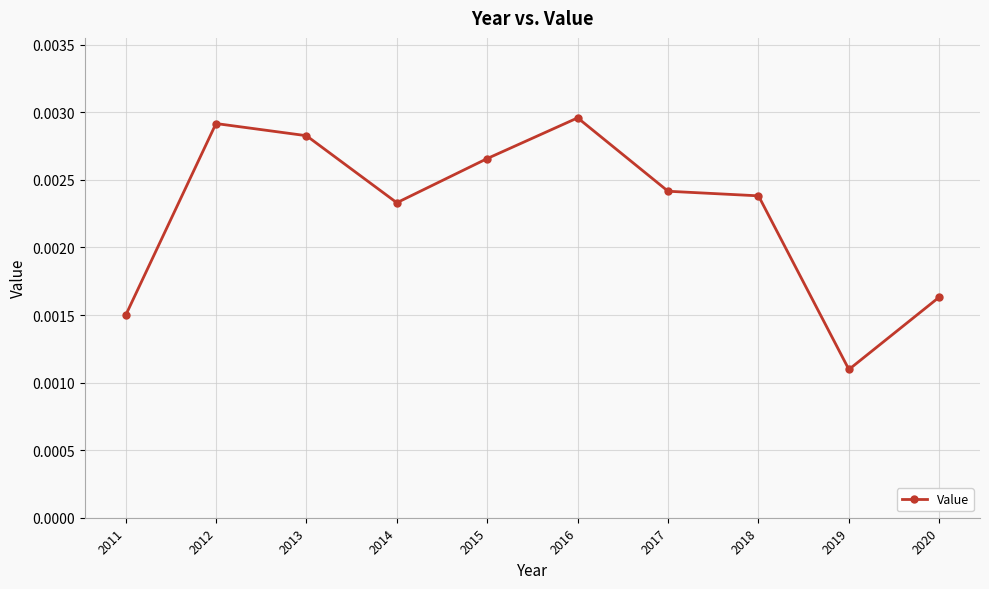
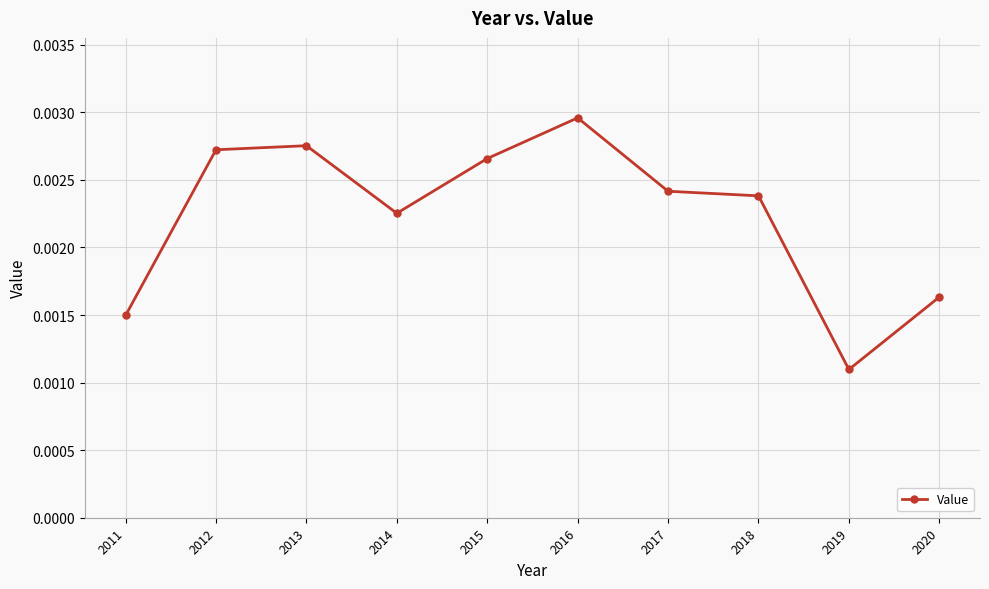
  {
    "2011": 0.00150,
-   "2012": 0.00292,
-   "2013": 0.00283,
-   "2014": 0.00233,
+   "2012": 0.00272,
+   "2013": 0.00275,
+   "2014": 0.00225,
    "2015": 0.00266,
    "2016": 0.00296,
    "2017": 0.00242,
    "2018": 0.00238,
    "2019": 0.00110,
    "2020": 0.00163
  }
